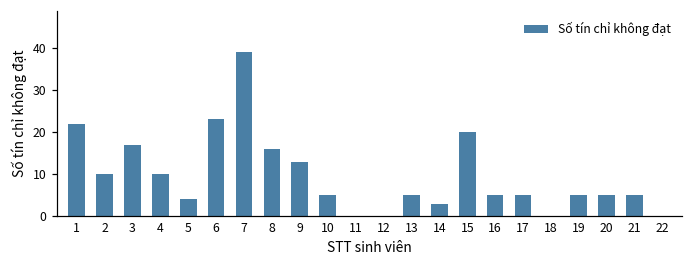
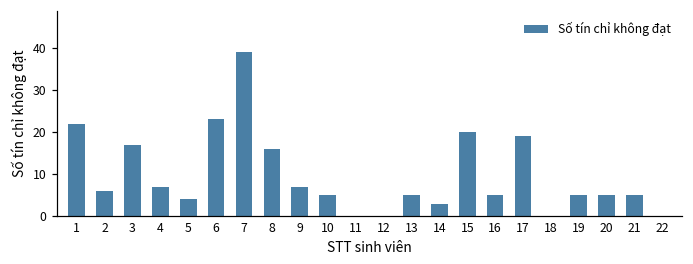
  {
    "1": 22,
-   "2": 10,
+   "2": 6,
    "3": 17,
-   "4": 10,
+   "4": 7,
    "5": 4,
    "6": 23,
    "7": 39,
    "8": 16,
-   "9": 13,
+   "9": 7,
    "10": 5,
    "11": 0,
    "12": 0,
    "13": 5,
    "14": 3,
    "15": 20,
    "16": 5,
-   "17": 5,
+   "17": 19,
    "18": 0,
    "19": 5,
    "20": 5,
    "21": 5,
    "22": 0
  }
